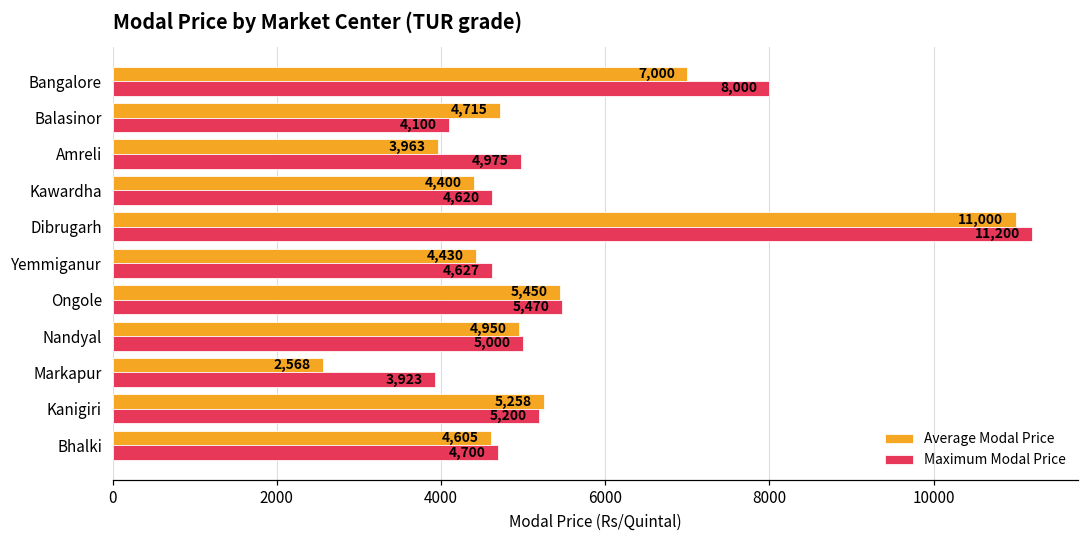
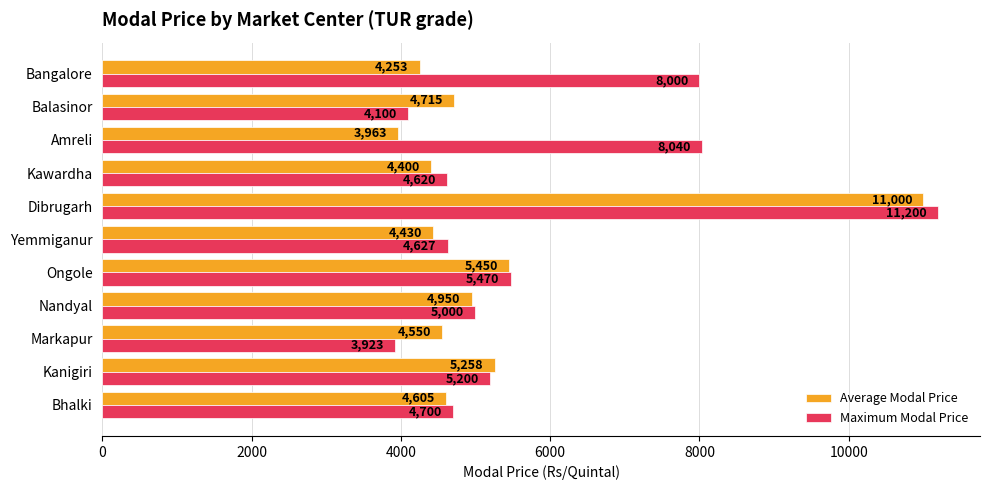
  {
    "Average Modal Price": {
-     "Bangalore": "7,000",
+     "Bangalore": "4,253",
      "Balasinor": "4,715",
      "Amreli": "3,963",
      "Kawardha": "4,400",
      "Dibrugarh": "11,000",
      "Yemmiganur": "4,430",
      "Ongole": "5,450",
      "Nandyal": "4,950",
-     "Markapur": "2,568",
+     "Markapur": "4,550",
      "Kanigiri": "5,258",
      "Bhalki": "4,605"
    },
    "Maximum Modal Price": {
      "Bangalore": "8,000",
      "Balasinor": "4,100",
-     "Amreli": "4,975",
+     "Amreli": "8,040",
      "Kawardha": "4,620",
      "Dibrugarh": "11,200",
      "Yemmiganur": "4,627",
      "Ongole": "5,470",
      "Nandyal": "5,000",
      "Markapur": "3,923",
      "Kanigiri": "5,200",
      "Bhalki": "4,700"
    }
  }
